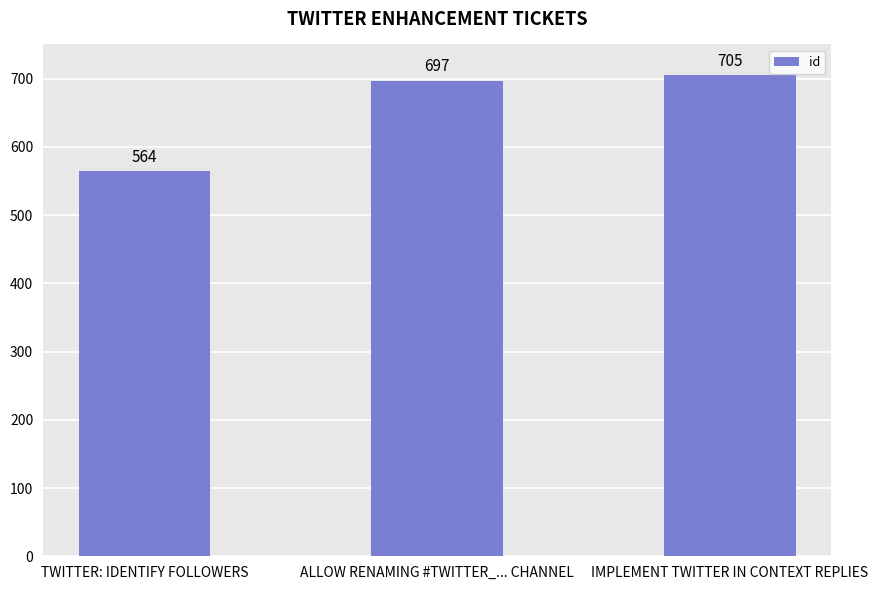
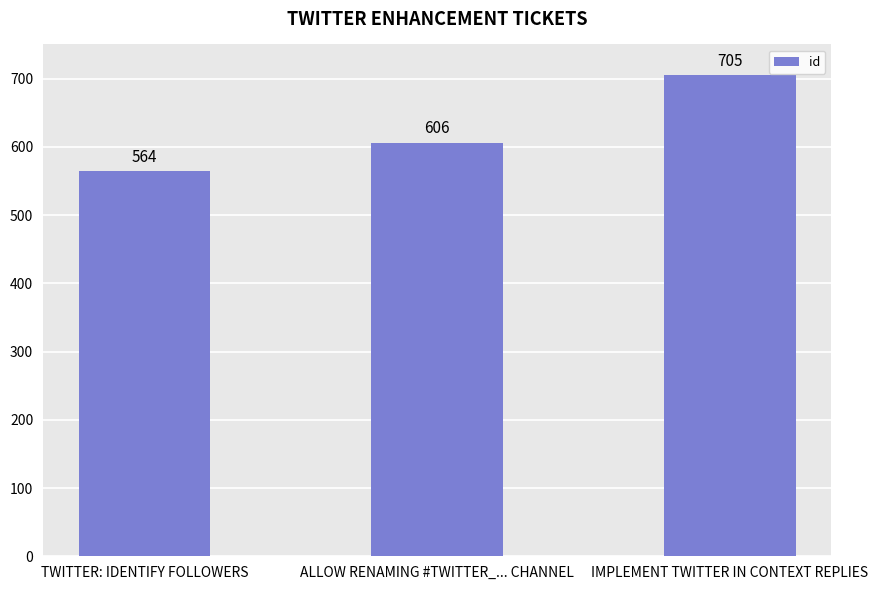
  {
    "TWITTER: IDENTIFY FOLLOWERS": 564,
-   "ALLOW RENAMING #TWITTER_... CHANNEL": 697,
+   "ALLOW RENAMING #TWITTER_... CHANNEL": 606,
    "IMPLEMENT TWITTER IN CONTEXT REPLIES": 705
  }
